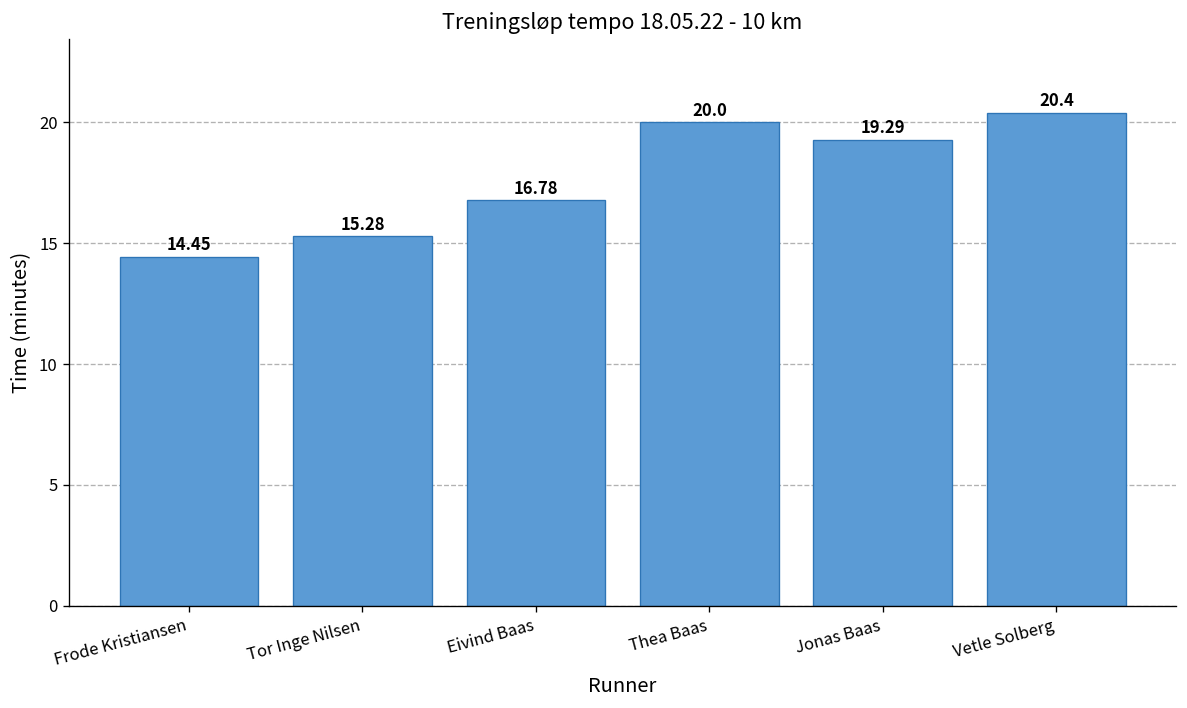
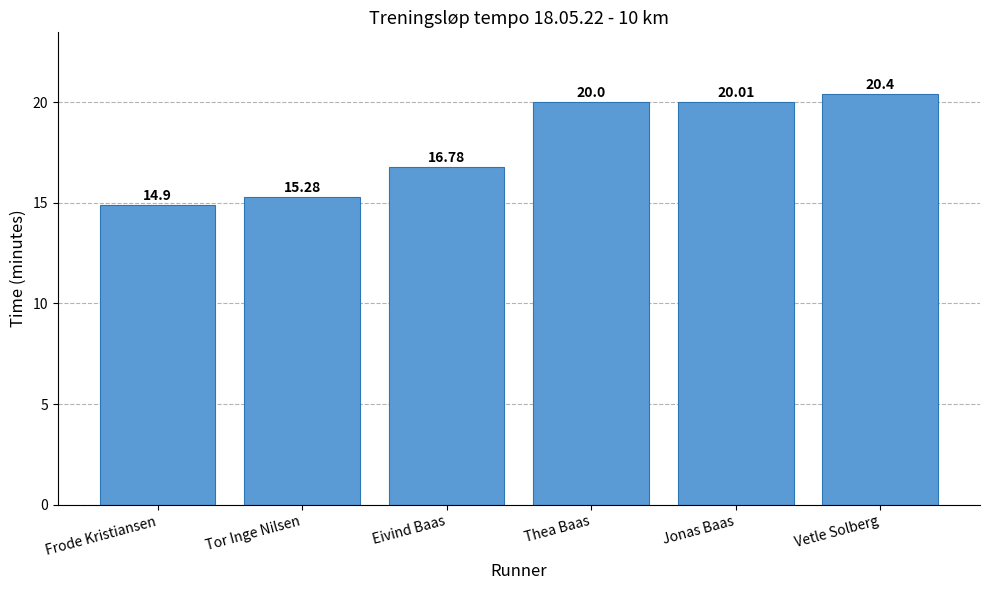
  {
-   "Frode Kristiansen": 14.45,
+   "Frode Kristiansen": 14.9,
    "Tor Inge Nilsen": 15.28,
    "Eivind Baas": 16.78,
    "Thea Baas": 20.0,
-   "Jonas Baas": 19.29,
+   "Jonas Baas": 20.01,
    "Vetle Solberg": 20.4
  }
